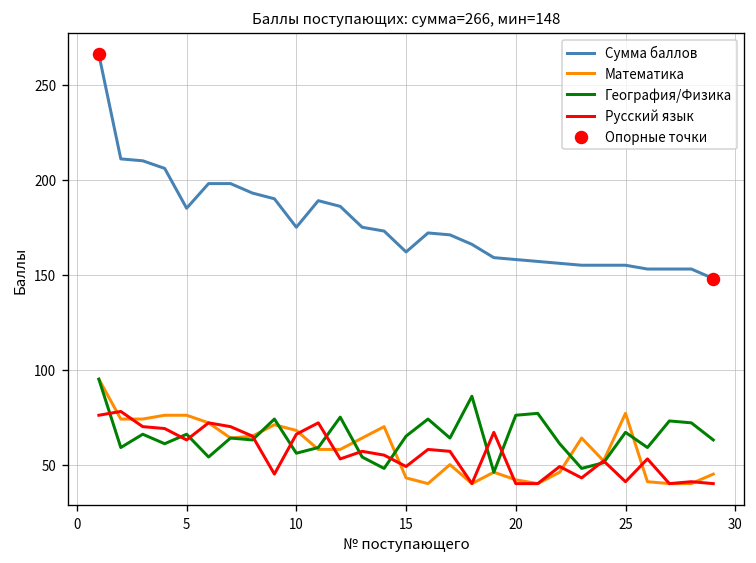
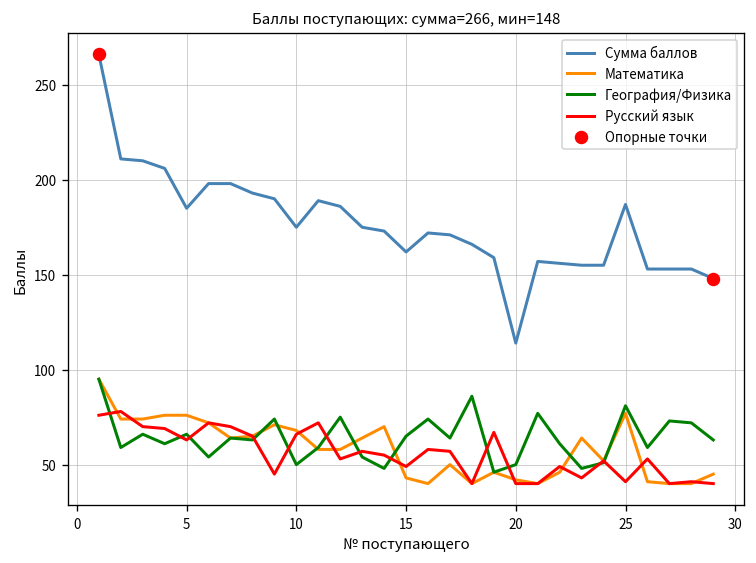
  {
    "Сумма баллов": {
      "5": 185,
      "10": 175,
      "15": 162,
-     "20": 158,
-     "25": 155
+     "20": 114,
+     "25": 187
    },
    "Математика": {
      "5": 76,
      "10": 68,
      "15": 43,
      "20": 42,
      "25": 77
    },
    "География/Физика": {
      "5": 66,
-     "10": 56,
+     "10": 50,
      "15": 65,
-     "20": 76,
-     "25": 67
+     "20": 50,
+     "25": 81
    }
  }
